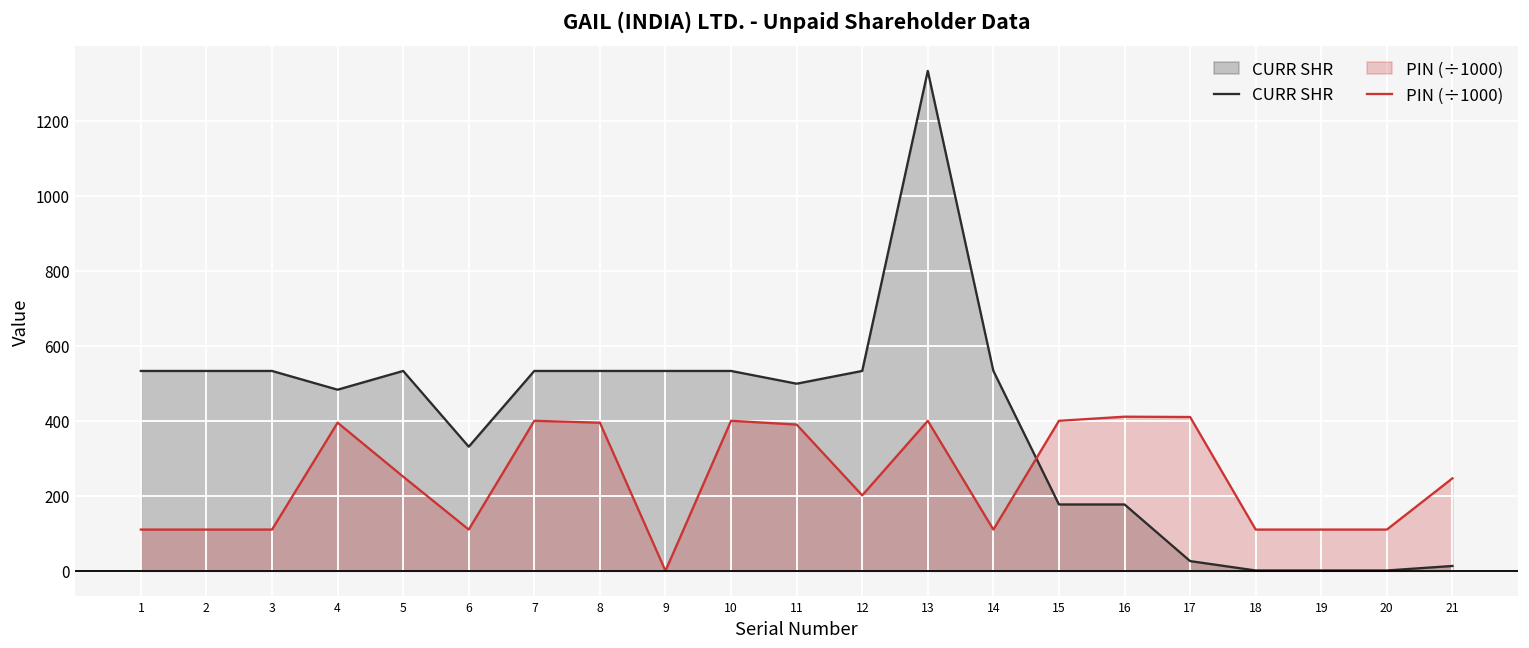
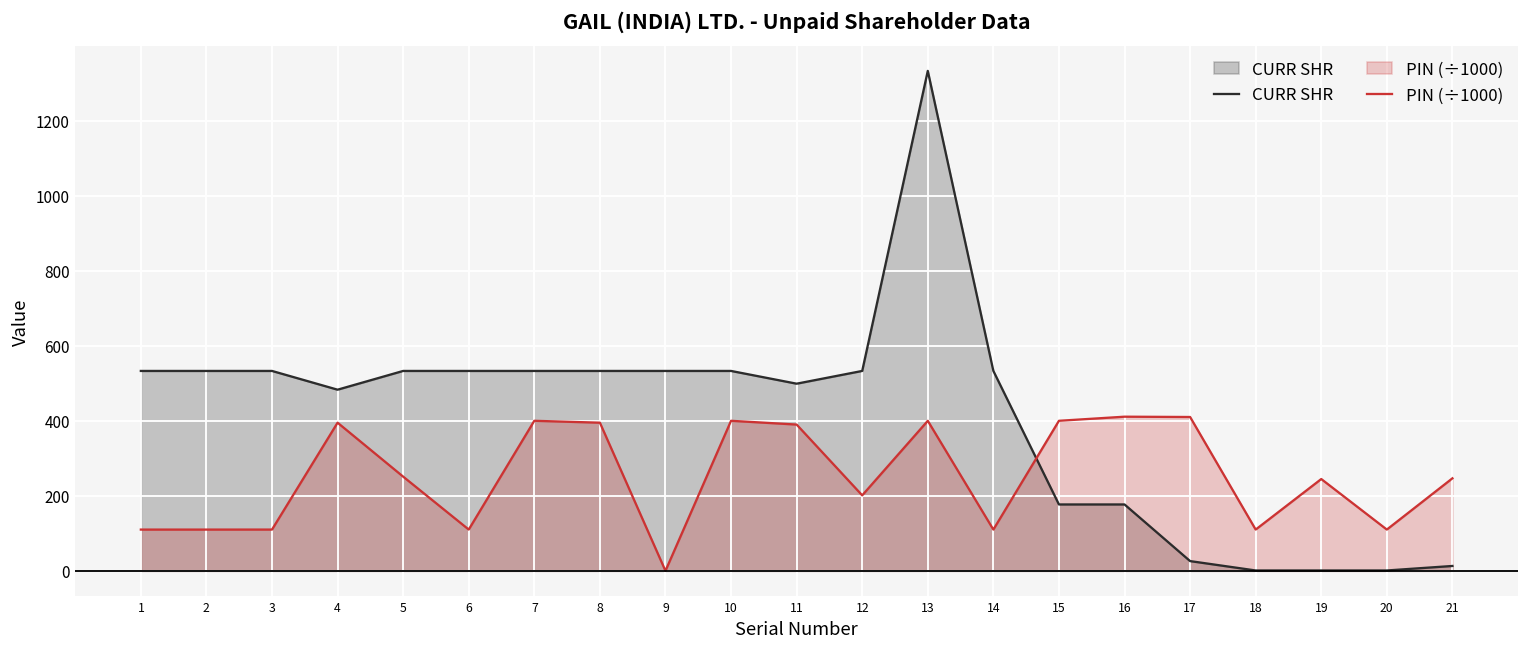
  {
    "CURR SHR": {
      "1": 530,
      "2": 530,
      "3": 530,
      "4": 480,
      "5": 530,
-     "6": 330,
+     "6": 530,
      "7": 530,
      "8": 530,
      "9": 530,
      "10": 530,
      "11": 500,
      "12": 530,
      "13": 1330,
      "14": 530,
      "15": 180,
      "16": 180,
      "17": 30,
      "18": 0,
      "19": 0,
      "20": 0,
      "21": 10
    },
    "PIN (÷1000)": {
      "1": 110,
      "2": 110,
      "3": 110,
      "4": 400,
      "5": 250,
      "6": 110,
      "7": 400,
      "8": 400,
      "9": 0,
      "10": 400,
      "11": 390,
      "12": 200,
      "13": 400,
      "14": 110,
      "15": 400,
      "16": 410,
      "17": 410,
      "18": 110,
-     "19": 110,
+     "19": 240,
      "20": 110,
      "21": 250
    }
  }
